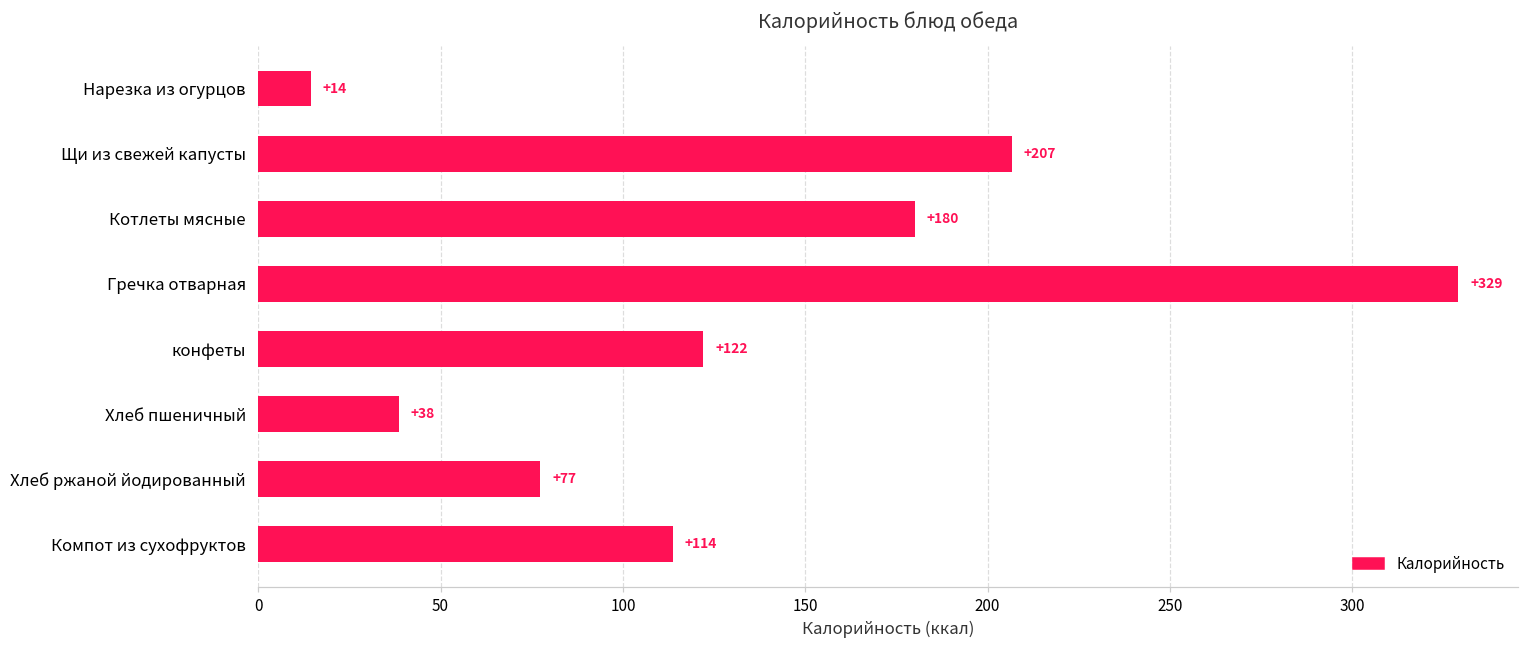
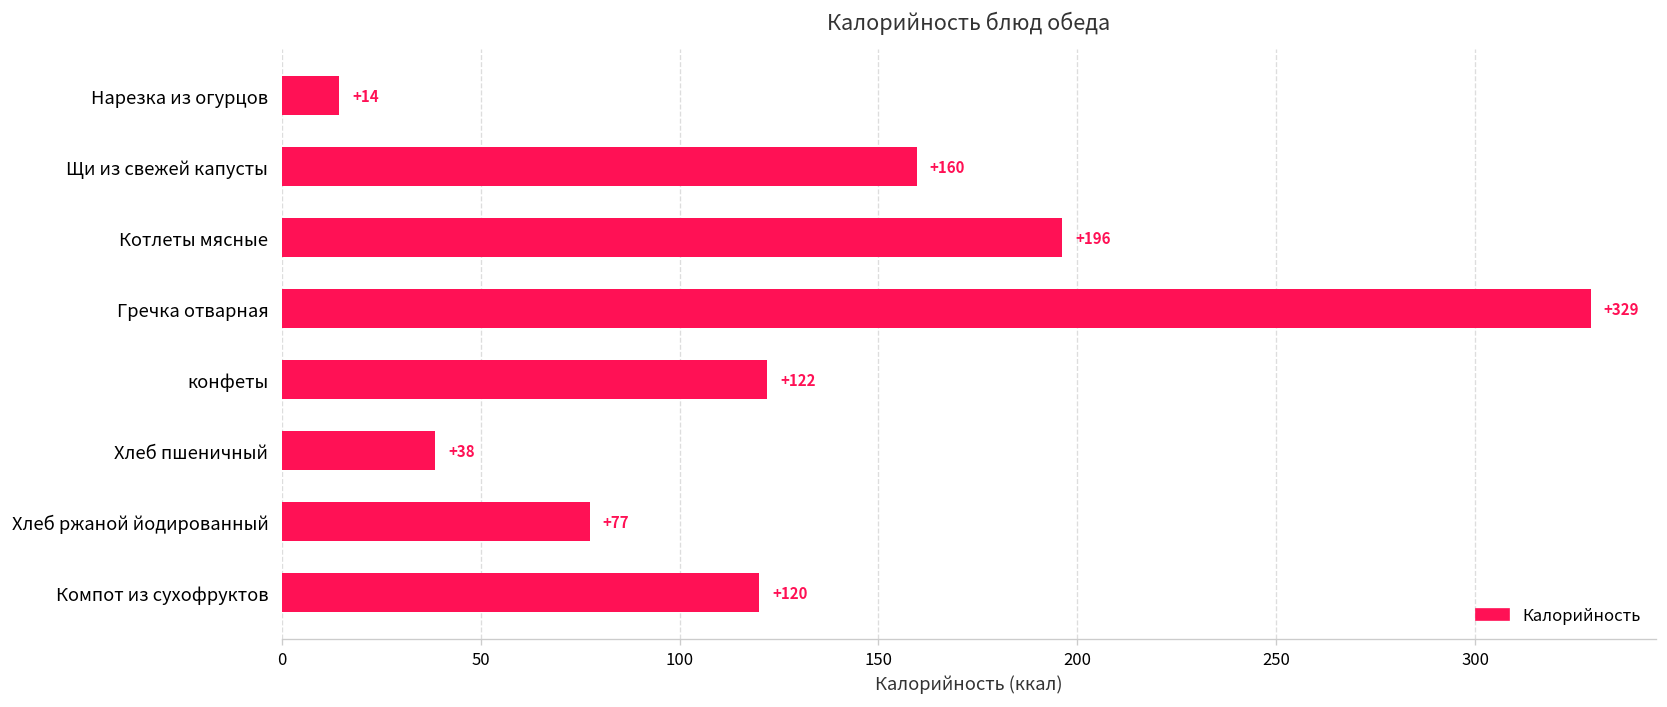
  {
    "Нарезка из огурцов": "+14",
-   "Щи из свежей капусты": "+207",
-   "Котлеты мясные": "+180",
+   "Щи из свежей капусты": "+160",
+   "Котлеты мясные": "+196",
    "Гречка отварная": "+329",
    "конфеты": "+122",
    "Хлеб пшеничный": "+38",
    "Хлеб ржаной йодированный": "+77",
-   "Компот из сухофруктов": "+114"
+   "Компот из сухофруктов": "+120"
  }
